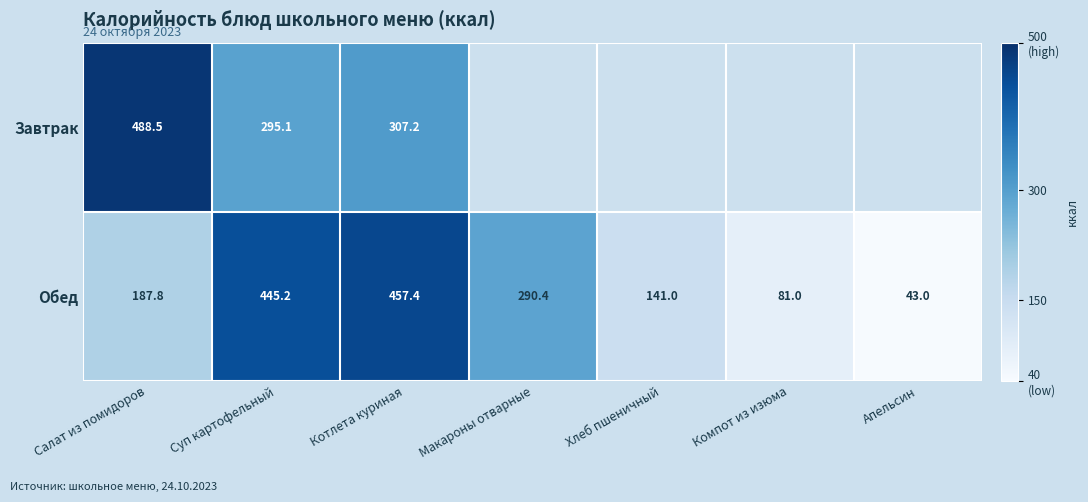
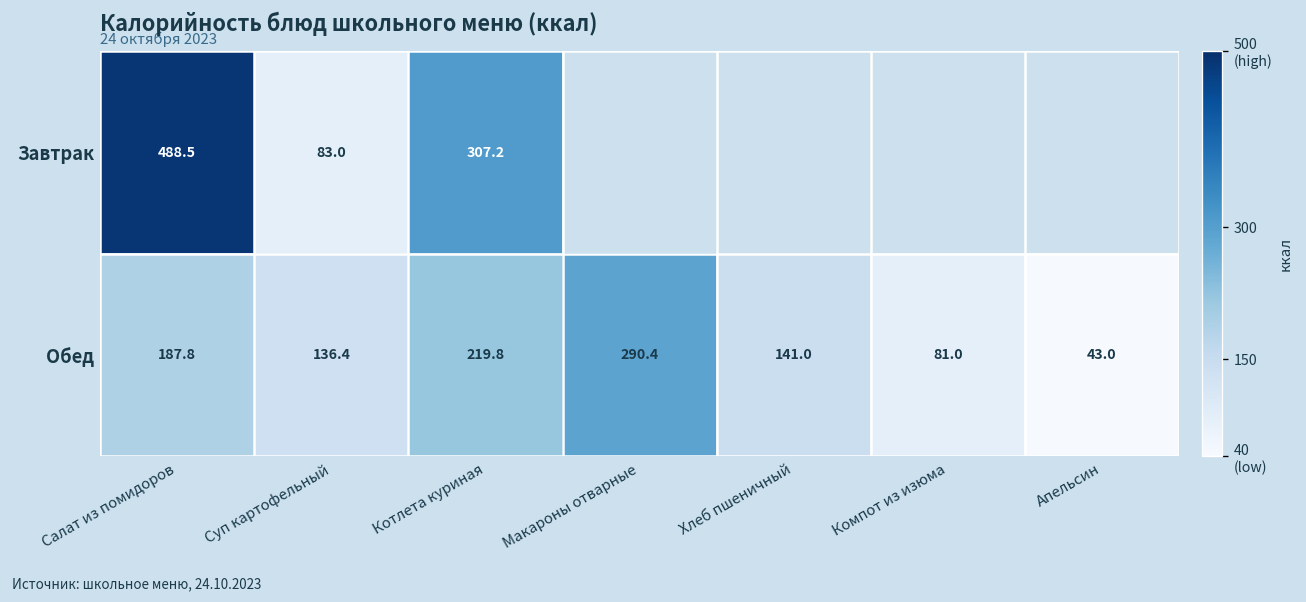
  {
    "Завтрак": {
      "Салат из помидоров": 488.5,
-     "Суп картофельный": 295.1,
+     "Суп картофельный": 83.0,
      "Котлета куриная": 307.2
    },
    "Обед": {
      "Салат из помидоров": 187.8,
-     "Суп картофельный": 445.2,
-     "Котлета куриная": 457.4,
+     "Суп картофельный": 136.4,
+     "Котлета куриная": 219.8,
      "Макароны отварные": 290.4,
      "Хлеб пшеничный": 141.0,
      "Компот из изюма": 81.0,
      "Апельсин": 43.0
    }
  }
